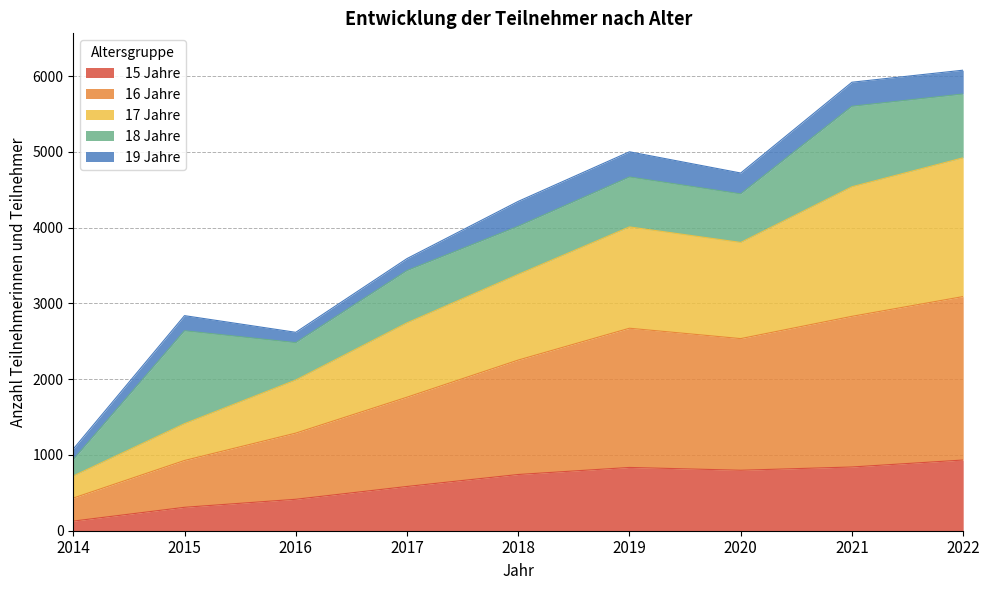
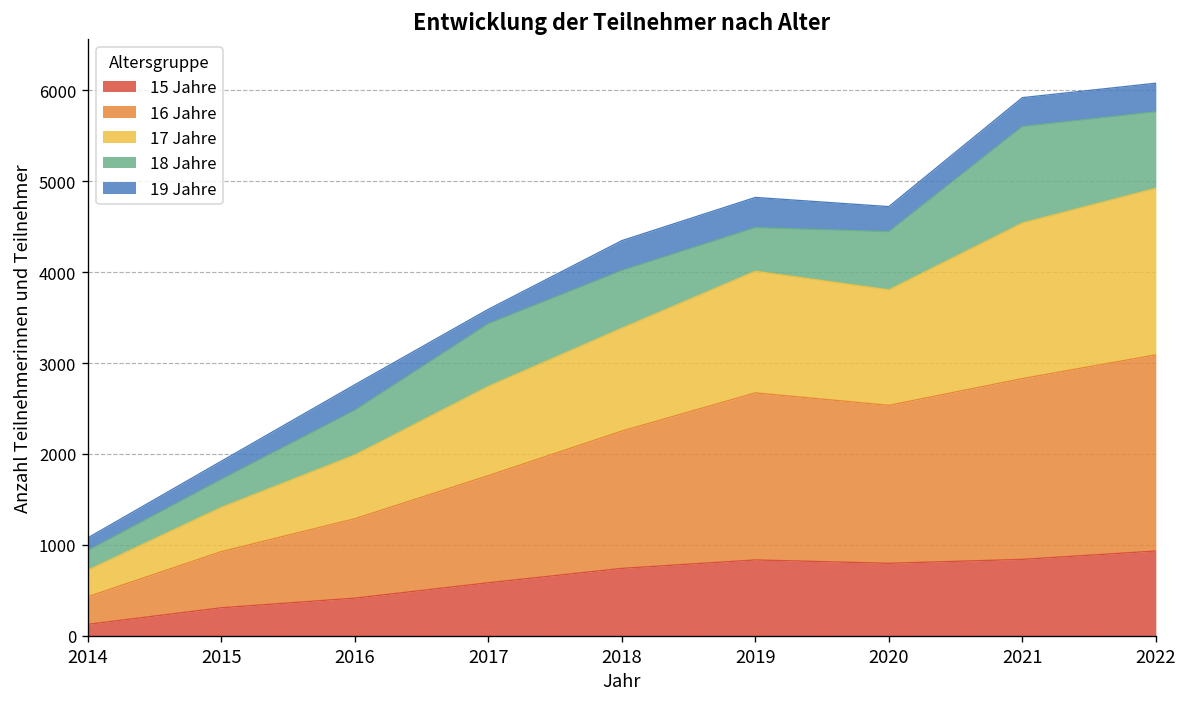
  {
    "18 Jahre": {
      "2014": 200,
-     "2015": 1200,
+     "2015": 300,
      "2016": 500,
      "2017": 700,
      "2018": 600,
-     "2019": 700,
+     "2019": 500,
      "2020": 600,
      "2021": 1100,
      "2022": 800
    },
    "19 Jahre": {
      "2014": 100,
      "2015": 200,
-     "2016": 100,
+     "2016": 300,
      "2017": 200,
      "2018": 300,
      "2019": 300,
      "2020": 300,
      "2021": 300,
      "2022": 300
    }
  }
